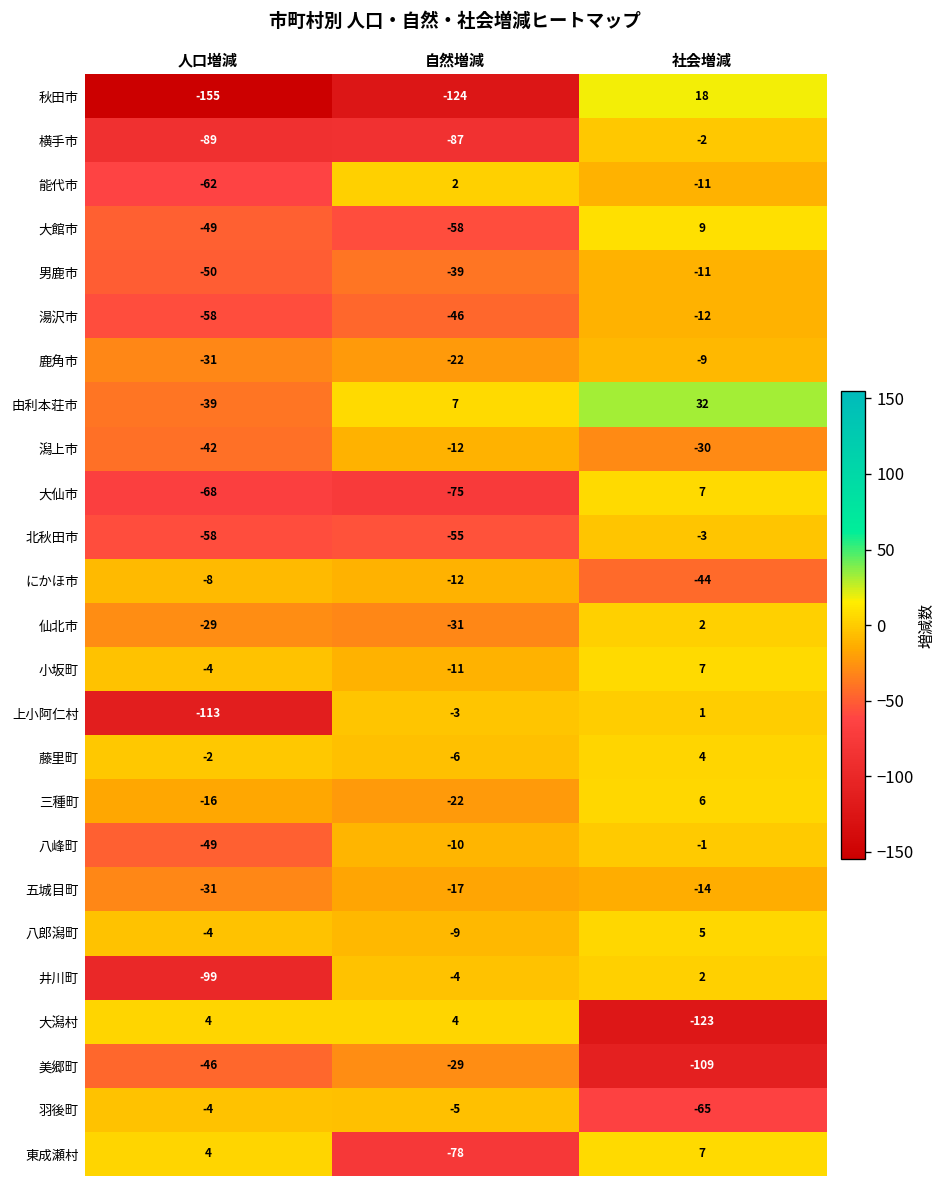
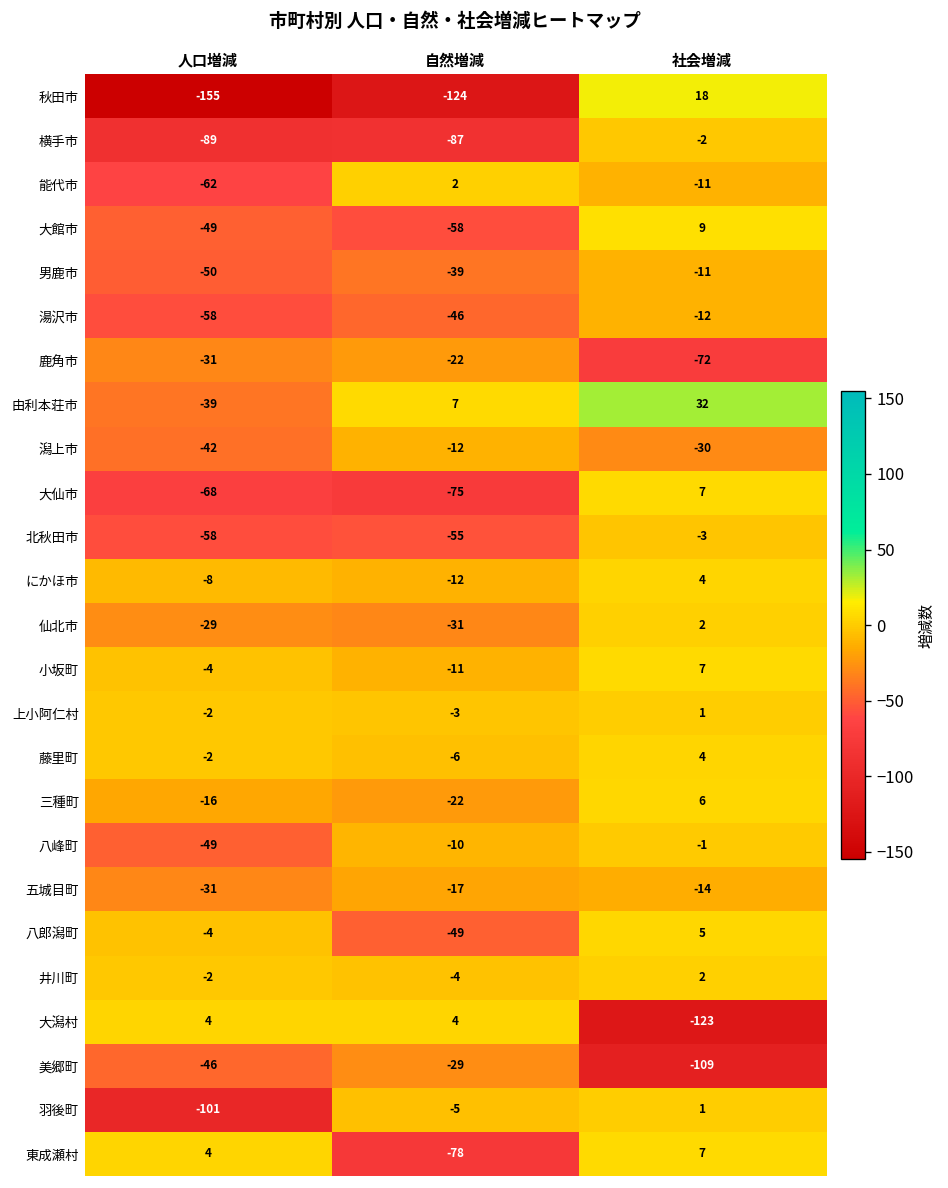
  {
    "秋田市": {
      "人口増減": -155,
      "自然増減": -124,
      "社会増減": 18
    },
    "横手市": {
      "人口増減": -89,
      "自然増減": -87,
      "社会増減": -2
    },
    "能代市": {
      "人口増減": -62,
      "自然増減": 2,
      "社会増減": -11
    },
    "大館市": {
      "人口増減": -49,
      "自然増減": -58,
      "社会増減": 9
    },
    "男鹿市": {
      "人口増減": -50,
      "自然増減": -39,
      "社会増減": -11
    },
    "湯沢市": {
      "人口増減": -58,
      "自然増減": -46,
      "社会増減": -12
    },
    "鹿角市": {
      "人口増減": -31,
      "自然増減": -22,
-     "社会増減": -9
+     "社会増減": -72
    },
    "由利本荘市": {
      "人口増減": -39,
      "自然増減": 7,
      "社会増減": 32
    },
    "潟上市": {
      "人口増減": -42,
      "自然増減": -12,
      "社会増減": -30
    },
    "大仙市": {
      "人口増減": -68,
      "自然増減": -75,
      "社会増減": 7
    },
    "北秋田市": {
      "人口増減": -58,
      "自然増減": -55,
      "社会増減": -3
    },
    "にかほ市": {
      "人口増減": -8,
      "自然増減": -12,
-     "社会増減": -44
+     "社会増減": 4
    },
    "仙北市": {
      "人口増減": -29,
      "自然増減": -31,
      "社会増減": 2
    },
    "小坂町": {
      "人口増減": -4,
      "自然増減": -11,
      "社会増減": 7
    },
    "上小阿仁村": {
-     "人口増減": -113,
+     "人口増減": -2,
      "自然増減": -3,
      "社会増減": 1
    },
    "藤里町": {
      "人口増減": -2,
      "自然増減": -6,
      "社会増減": 4
    },
    "三種町": {
      "人口増減": -16,
      "自然増減": -22,
      "社会増減": 6
    },
    "八峰町": {
      "人口増減": -49,
      "自然増減": -10,
      "社会増減": -1
    },
    "五城目町": {
      "人口増減": -31,
      "自然増減": -17,
      "社会増減": -14
    },
    "八郎潟町": {
      "人口増減": -4,
-     "自然増減": -9,
+     "自然増減": -49,
      "社会増減": 5
    },
    "井川町": {
-     "人口増減": -99,
+     "人口増減": -2,
      "自然増減": -4,
      "社会増減": 2
    },
    "大潟村": {
      "人口増減": 4,
      "自然増減": 4,
      "社会増減": -123
    },
    "美郷町": {
      "人口増減": -46,
      "自然増減": -29,
      "社会増減": -109
    },
    "羽後町": {
-     "人口増減": -4,
+     "人口増減": -101,
      "自然増減": -5,
-     "社会増減": -65
+     "社会増減": 1
    },
    "東成瀬村": {
      "人口増減": 4,
      "自然増減": -78,
      "社会増減": 7
    }
  }
